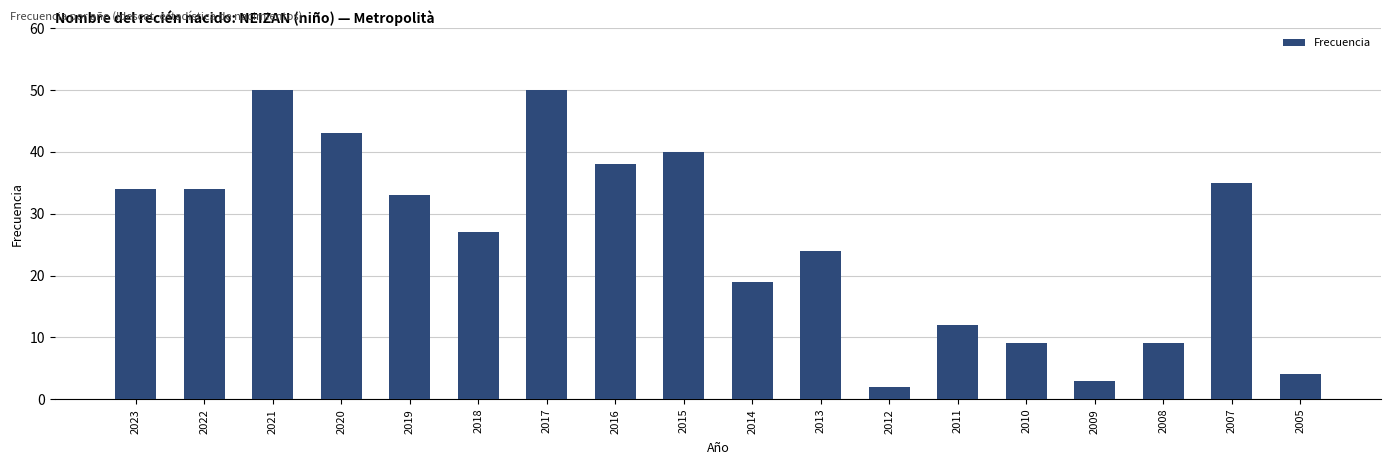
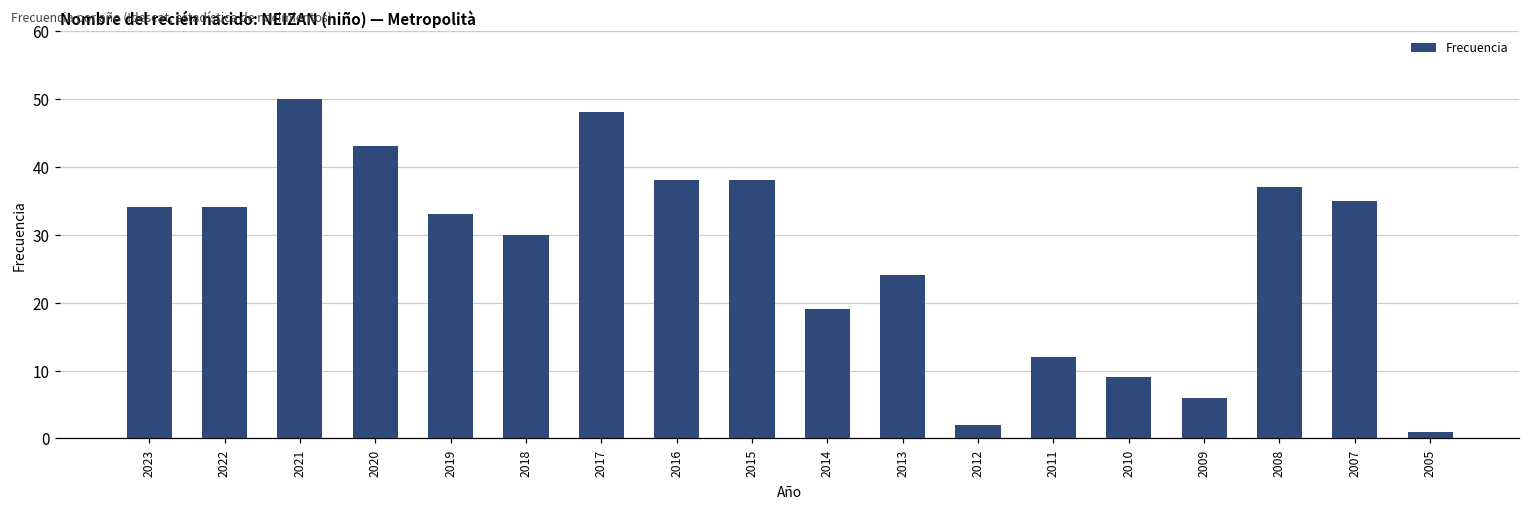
  {
    "2023": 34,
    "2022": 34,
    "2021": 50,
    "2020": 43,
    "2019": 33,
-   "2018": 27,
-   "2017": 50,
+   "2018": 30,
+   "2017": 48,
    "2016": 38,
-   "2015": 40,
+   "2015": 38,
    "2014": 19,
    "2013": 24,
    "2012": 2,
    "2011": 12,
    "2010": 9,
-   "2009": 3,
-   "2008": 9,
+   "2009": 6,
+   "2008": 37,
    "2007": 35,
-   "2005": 4
+   "2005": 1
  }
